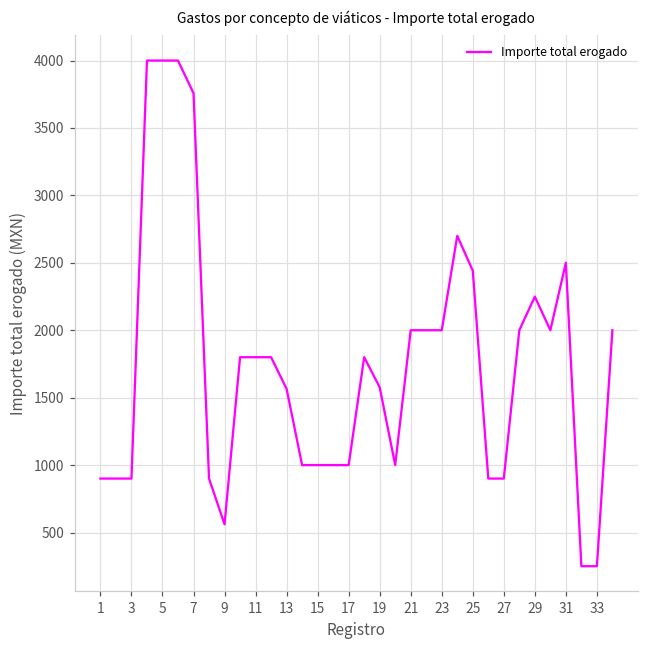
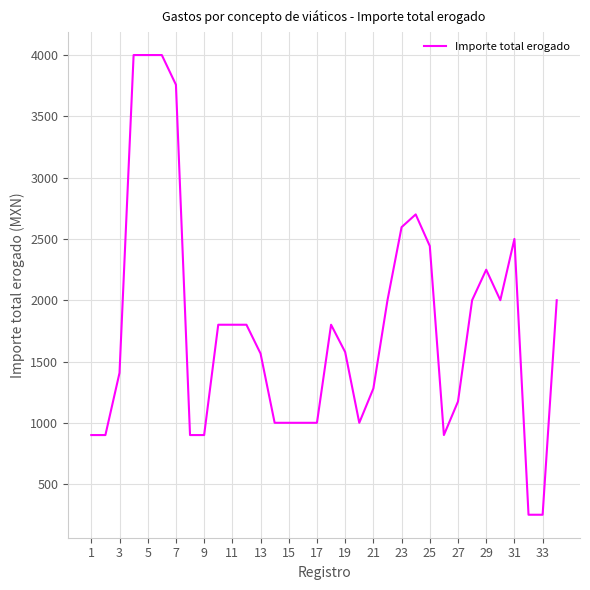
  {
    "1": 900,
-   "3": 900,
+   "3": 1410,
    "5": 4000,
    "7": 3760,
-   "9": 560,
+   "9": 900,
    "11": 1800,
    "13": 1570,
    "15": 1000,
    "17": 1000,
    "19": 1580,
-   "21": 2000,
-   "23": 2000,
+   "21": 1280,
+   "23": 2600,
    "25": 2440,
-   "27": 900,
+   "27": 1170,
    "29": 2250,
    "31": 2500,
    "33": 250
  }
